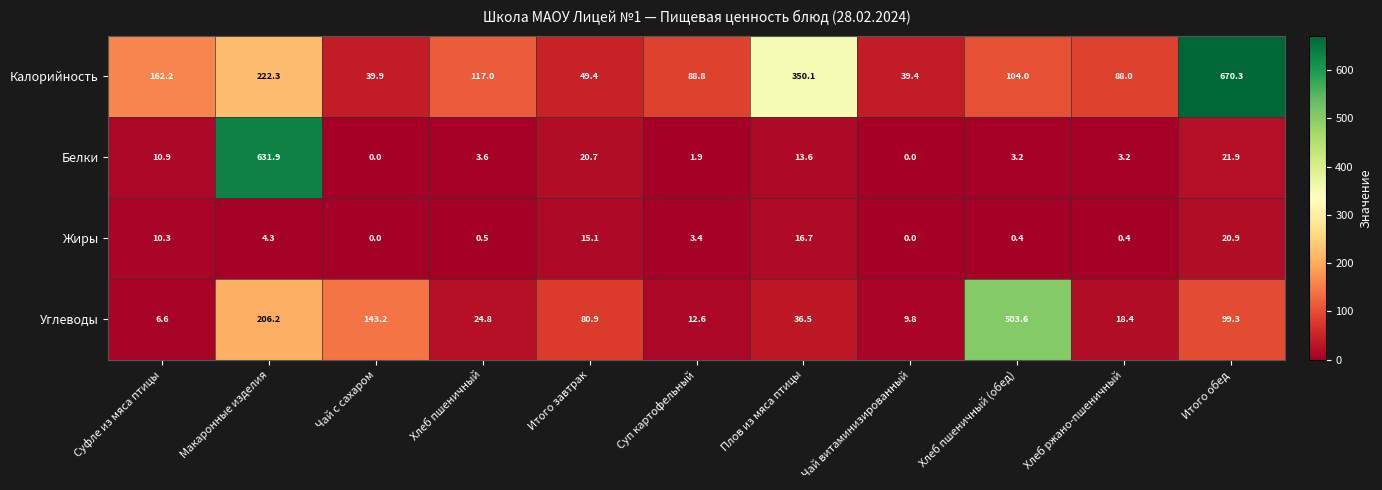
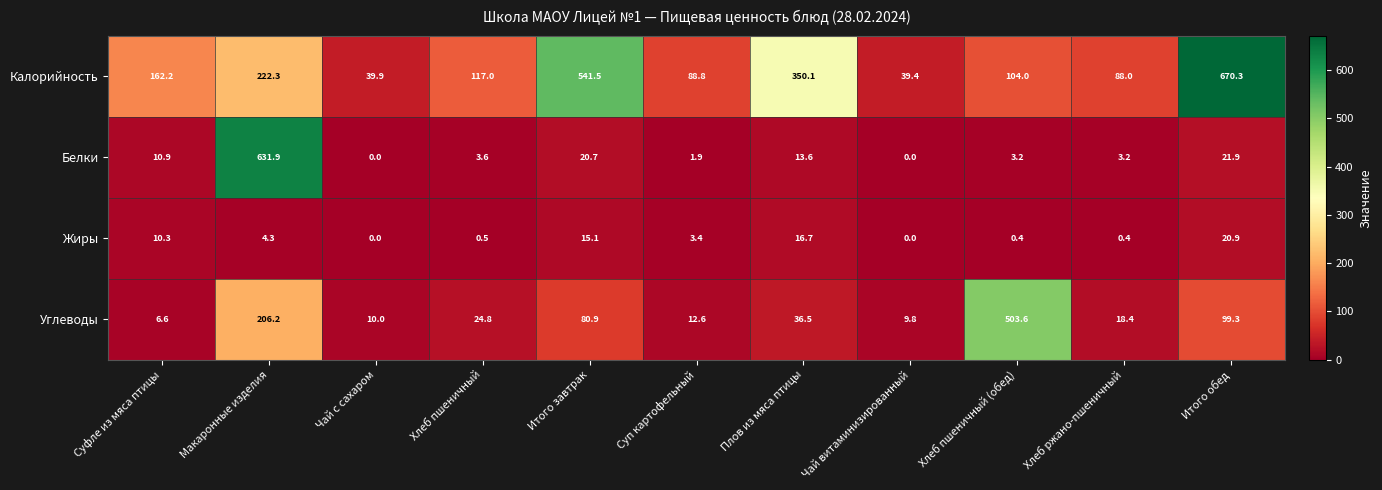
  {
    "Калорийность": {
      "Суфле из мяса птицы": 162.2,
      "Макаронные изделия": 222.3,
      "Чай с сахаром": 39.9,
      "Хлеб пшеничный": 117.0,
-     "Итого завтрак": 49.4,
+     "Итого завтрак": 541.5,
      "Суп картофельный": 88.8,
      "Плов из мяса птицы": 350.1,
      "Чай витаминизированный": 39.4,
      "Хлеб пшеничный (обед)": 104.0,
      "Хлеб ржано-пшеничный": 88.0,
      "Итого обед": 670.3
    },
    "Белки": {
      "Суфле из мяса птицы": 10.9,
      "Макаронные изделия": 631.9,
      "Чай с сахаром": 0.0,
      "Хлеб пшеничный": 3.6,
      "Итого завтрак": 20.7,
      "Суп картофельный": 1.9,
      "Плов из мяса птицы": 13.6,
      "Чай витаминизированный": 0.0,
      "Хлеб пшеничный (обед)": 3.2,
      "Хлеб ржано-пшеничный": 3.2,
      "Итого обед": 21.9
    },
    "Жиры": {
      "Суфле из мяса птицы": 10.3,
      "Макаронные изделия": 4.3,
      "Чай с сахаром": 0.0,
      "Хлеб пшеничный": 0.5,
      "Итого завтрак": 15.1,
      "Суп картофельный": 3.4,
      "Плов из мяса птицы": 16.7,
      "Чай витаминизированный": 0.0,
      "Хлеб пшеничный (обед)": 0.4,
      "Хлеб ржано-пшеничный": 0.4,
      "Итого обед": 20.9
    },
    "Углеводы": {
      "Суфле из мяса птицы": 6.6,
      "Макаронные изделия": 206.2,
-     "Чай с сахаром": 143.2,
+     "Чай с сахаром": 10.0,
      "Хлеб пшеничный": 24.8,
      "Итого завтрак": 80.9,
      "Суп картофельный": 12.6,
      "Плов из мяса птицы": 36.5,
      "Чай витаминизированный": 9.8,
      "Хлеб пшеничный (обед)": 503.6,
      "Хлеб ржано-пшеничный": 18.4,
      "Итого обед": 99.3
    }
  }
